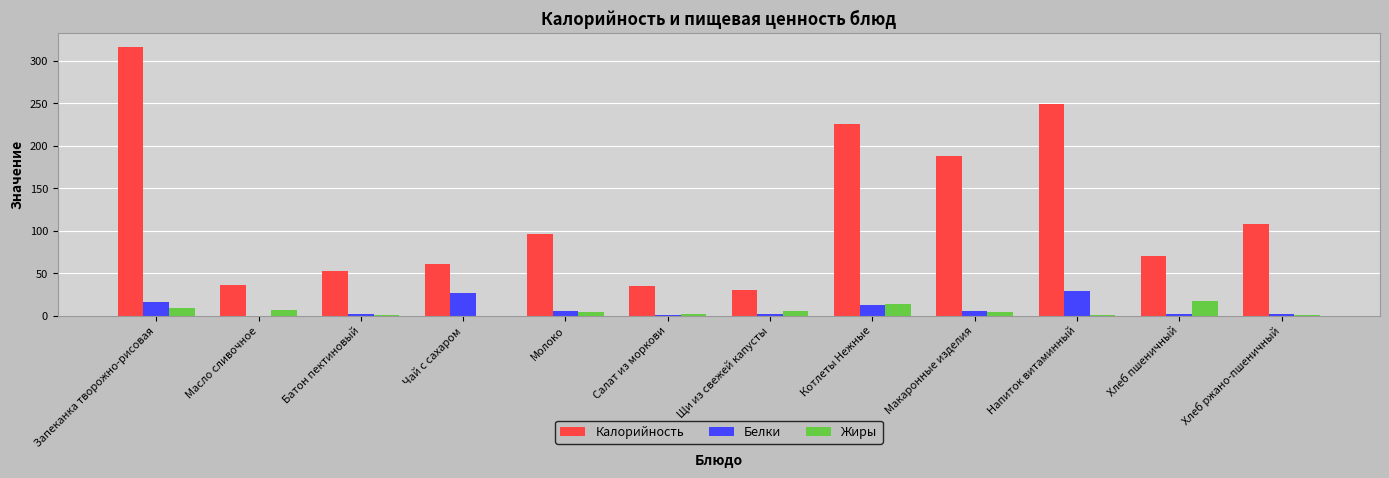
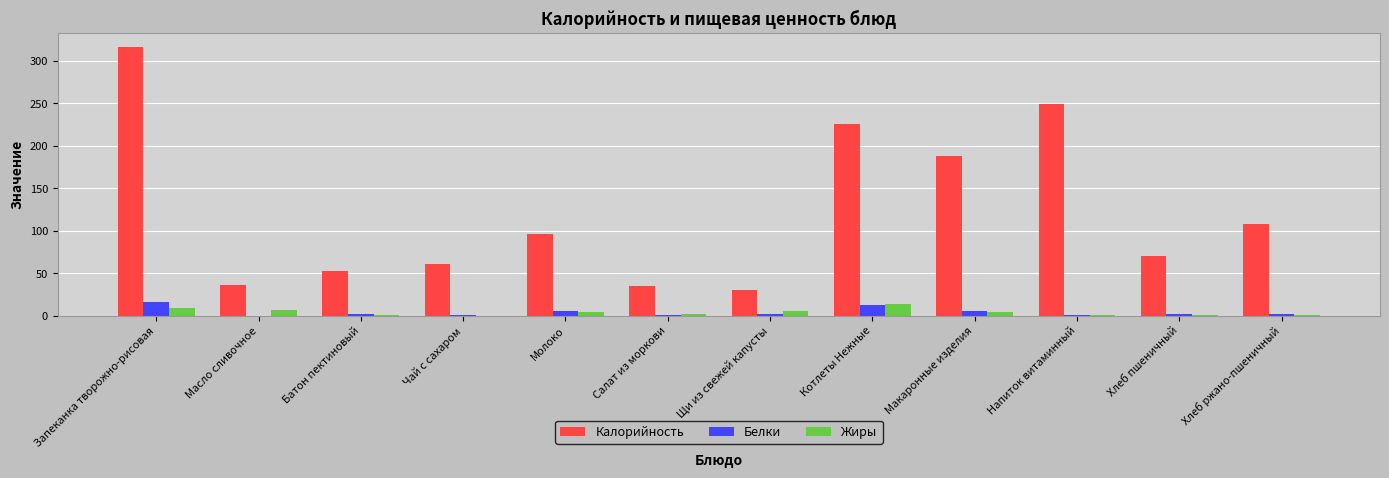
  {
    "Калорийность": {
      "Запеканка творожно-рисовая": 320,
      "Масло сливочное": 40,
      "Батон пектиновый": 50,
      "Чай с сахаром": 60,
      "Молоко": 100,
      "Салат из моркови": 30,
      "Щи из свежей капусты": 30,
      "Котлеты Нежные": 230,
      "Макаронные изделия": 190,
      "Напиток витаминный": 250,
      "Хлеб пшеничный": 70,
      "Хлеб ржано-пшеничный": 110
    },
    "Белки": {
      "Запеканка творожно-рисовая": 20,
-     "Чай с сахаром": 30,
+     "Чай с сахаром": 0,
      "Молоко": 10,
      "Котлеты Нежные": 10,
      "Макаронные изделия": 10,
-     "Напиток витаминный": 30
+     "Напиток витаминный": 0
    },
    "Жиры": {
      "Запеканка творожно-рисовая": 10,
      "Масло сливочное": 10,
      "Молоко": 0,
      "Щи из свежей капусты": 10,
      "Котлеты Нежные": 10,
      "Макаронные изделия": 0,
-     "Хлеб пшеничный": 20
+     "Хлеб пшеничный": 0
    }
  }
